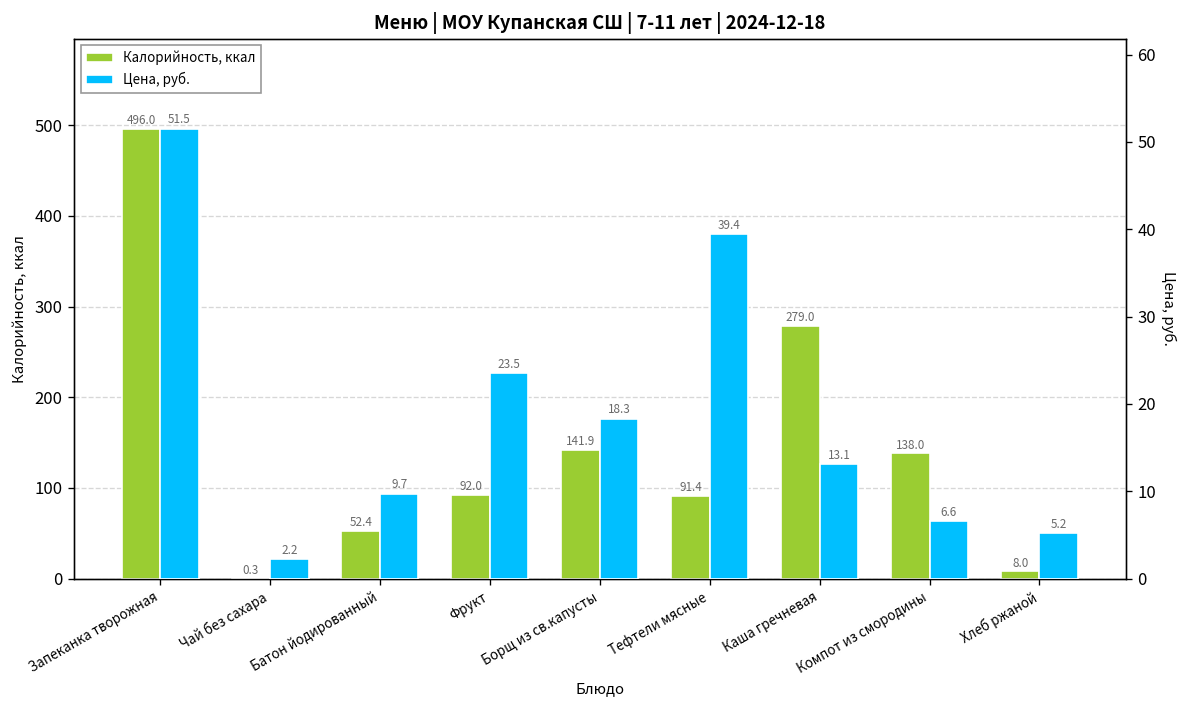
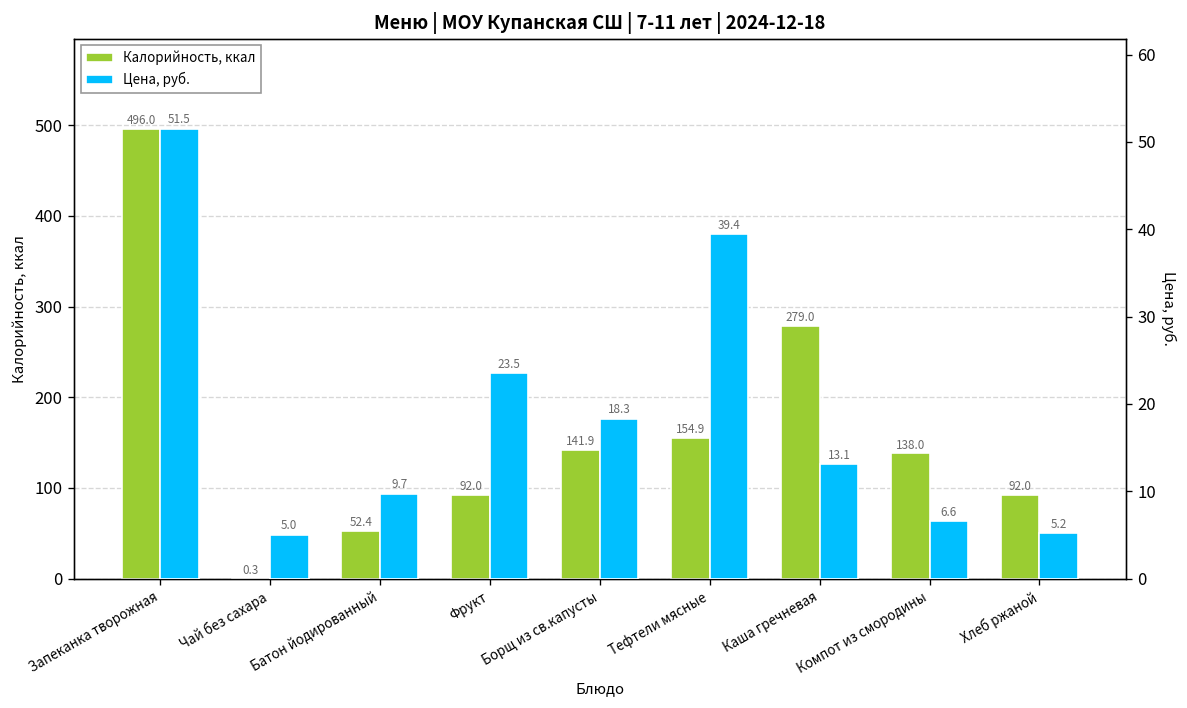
  {
    "Калорийность, ккал": {
      "Запеканка творожная": 496.0,
      "Чай без сахара": 0.3,
      "Батон йодированный": 52.4,
      "Фрукт": 92.0,
      "Борщ из св.капусты": 141.9,
-     "Тефтели мясные": 91.4,
+     "Тефтели мясные": 154.9,
      "Каша гречневая": 279.0,
      "Компот из смородины": 138.0,
-     "Хлеб ржаной": 8.0
+     "Хлеб ржаной": 92.0
    },
    "Цена, руб.": {
      "Запеканка творожная": 51.5,
-     "Чай без сахара": 2.2,
+     "Чай без сахара": 5.0,
      "Батон йодированный": 9.7,
      "Фрукт": 23.5,
      "Борщ из св.капусты": 18.3,
      "Тефтели мясные": 39.4,
      "Каша гречневая": 13.1,
      "Компот из смородины": 6.6,
      "Хлеб ржаной": 5.2
    }
  }
